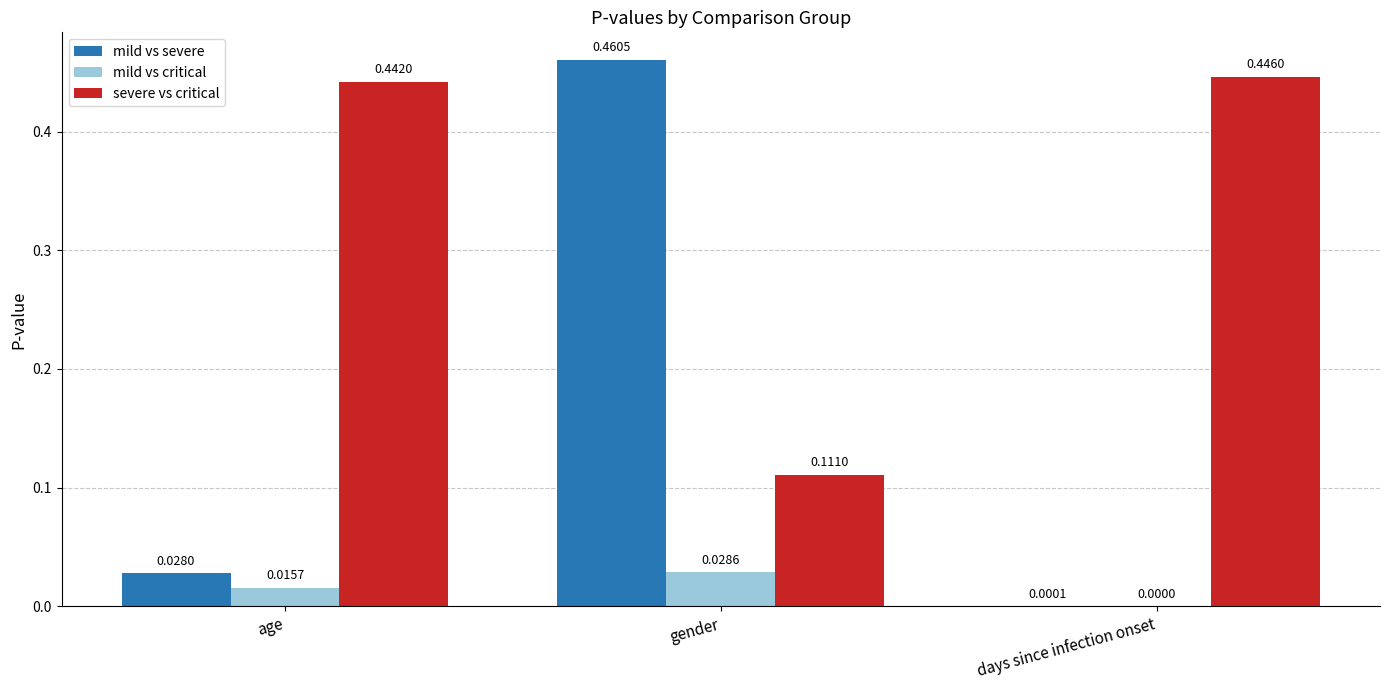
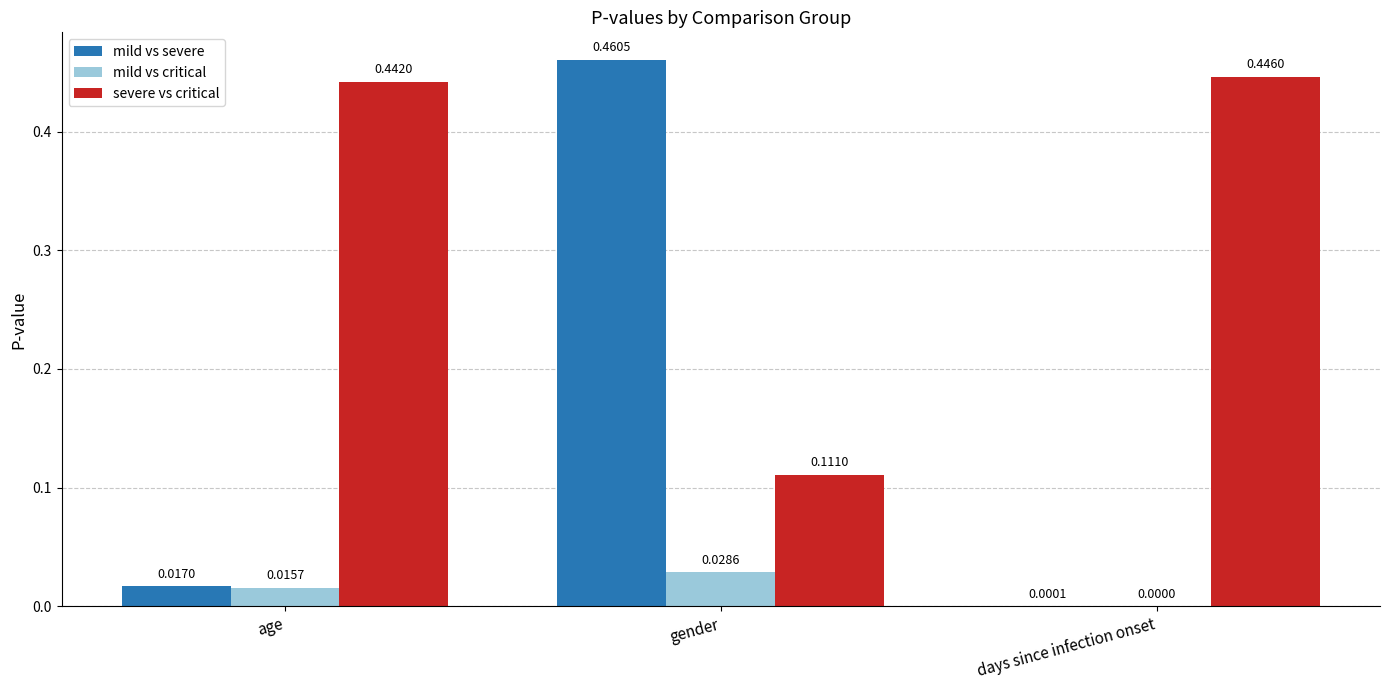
  {
    "mild vs severe": {
-     "age": 0.0280,
+     "age": 0.0170,
      "gender": 0.4605,
      "days since infection onset": 0.0001
    },
    "mild vs critical": {
      "age": 0.0157,
      "gender": 0.0286,
      "days since infection onset": 0.0000
    },
    "severe vs critical": {
      "age": 0.4420,
      "gender": 0.1110,
      "days since infection onset": 0.4460
    }
  }
